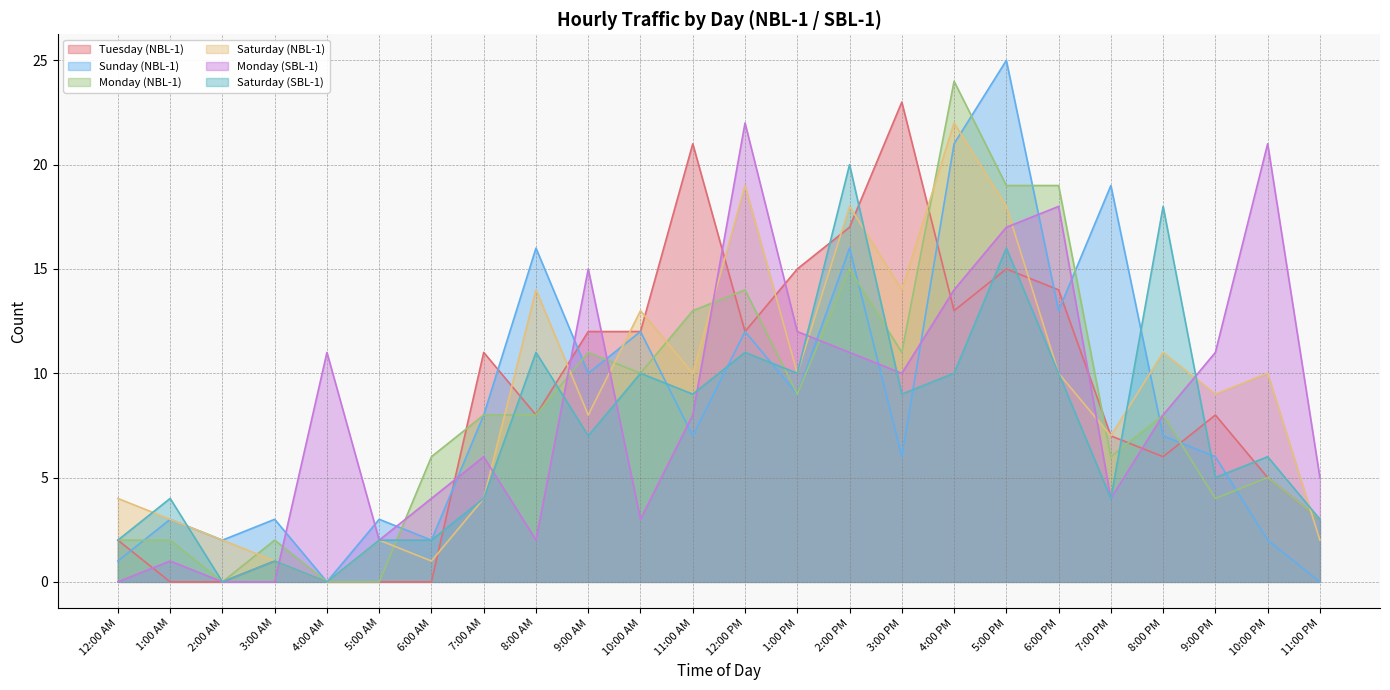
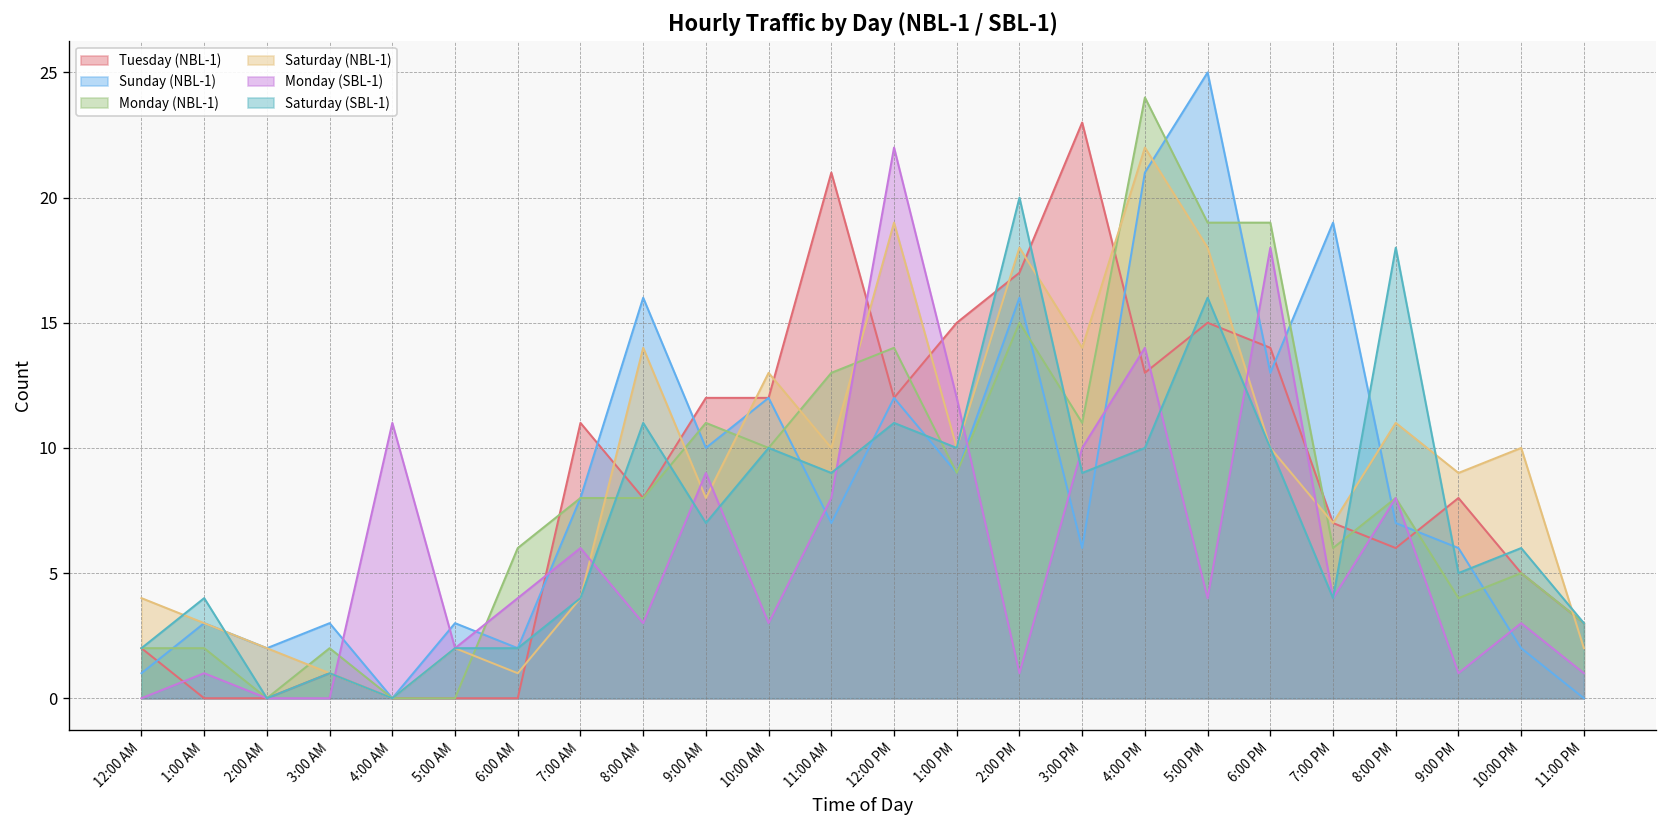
  {
    "Monday (SBL-1)": {
      "12:00 AM": 0,
      "1:00 AM": 1,
      "3:00 AM": 0,
      "4:00 AM": 11,
      "6:00 AM": 4,
      "7:00 AM": 6,
-     "8:00 AM": 2,
-     "9:00 AM": 15,
+     "8:00 AM": 3,
+     "9:00 AM": 9,
      "10:00 AM": 3,
      "11:00 AM": 8,
      "12:00 PM": 22,
      "1:00 PM": 12,
-     "2:00 PM": 11,
+     "2:00 PM": 1,
      "3:00 PM": 10,
      "4:00 PM": 14,
-     "5:00 PM": 17,
+     "5:00 PM": 4,
      "6:00 PM": 18,
-     "9:00 PM": 11,
-     "10:00 PM": 21,
-     "11:00 PM": 5
+     "9:00 PM": 1,
+     "10:00 PM": 3,
+     "11:00 PM": 1
    }
  }
